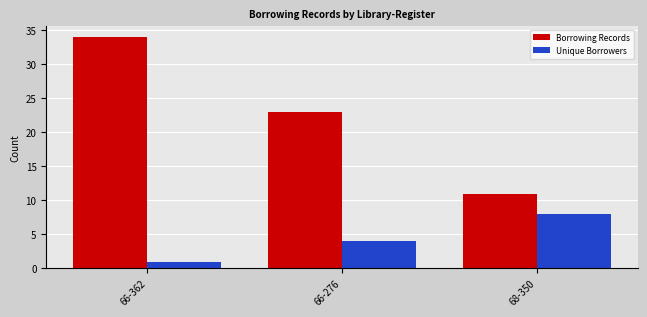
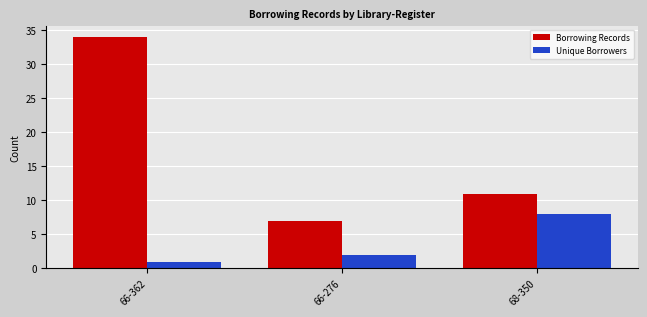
  {
    "Borrowing Records": {
      "66-362": 34,
-     "66-276": 23,
+     "66-276": 7,
      "68-350": 11
    },
    "Unique Borrowers": {
      "66-362": 1,
-     "66-276": 4,
+     "66-276": 2,
      "68-350": 8
    }
  }
